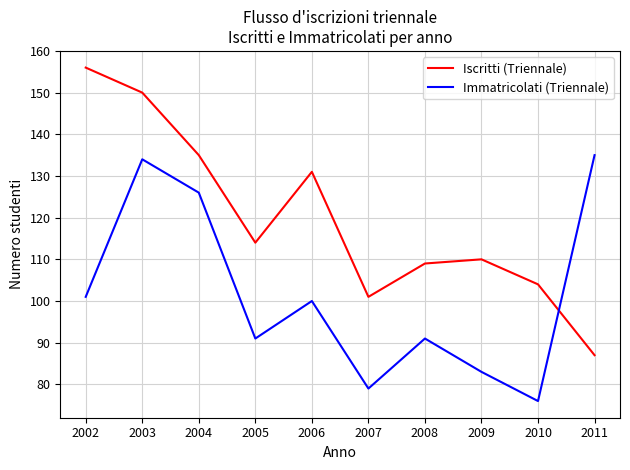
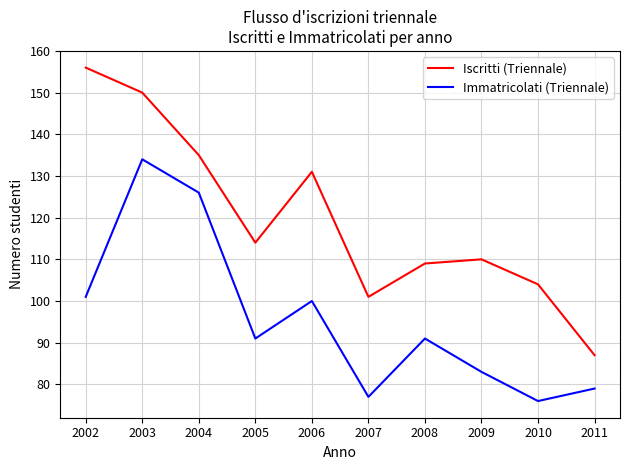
  {
    "Iscritti (Triennale)": {
      "2002": 156,
      "2003": 150,
      "2004": 135,
      "2005": 114,
      "2006": 131,
      "2007": 101,
      "2008": 109,
      "2009": 110,
      "2010": 104,
      "2011": 87
    },
    "Immatricolati (Triennale)": {
      "2002": 101,
      "2003": 134,
      "2004": 126,
      "2005": 91,
      "2006": 100,
-     "2007": 79,
+     "2007": 77,
      "2008": 91,
      "2009": 83,
      "2010": 76,
-     "2011": 135
+     "2011": 79
    }
  }
